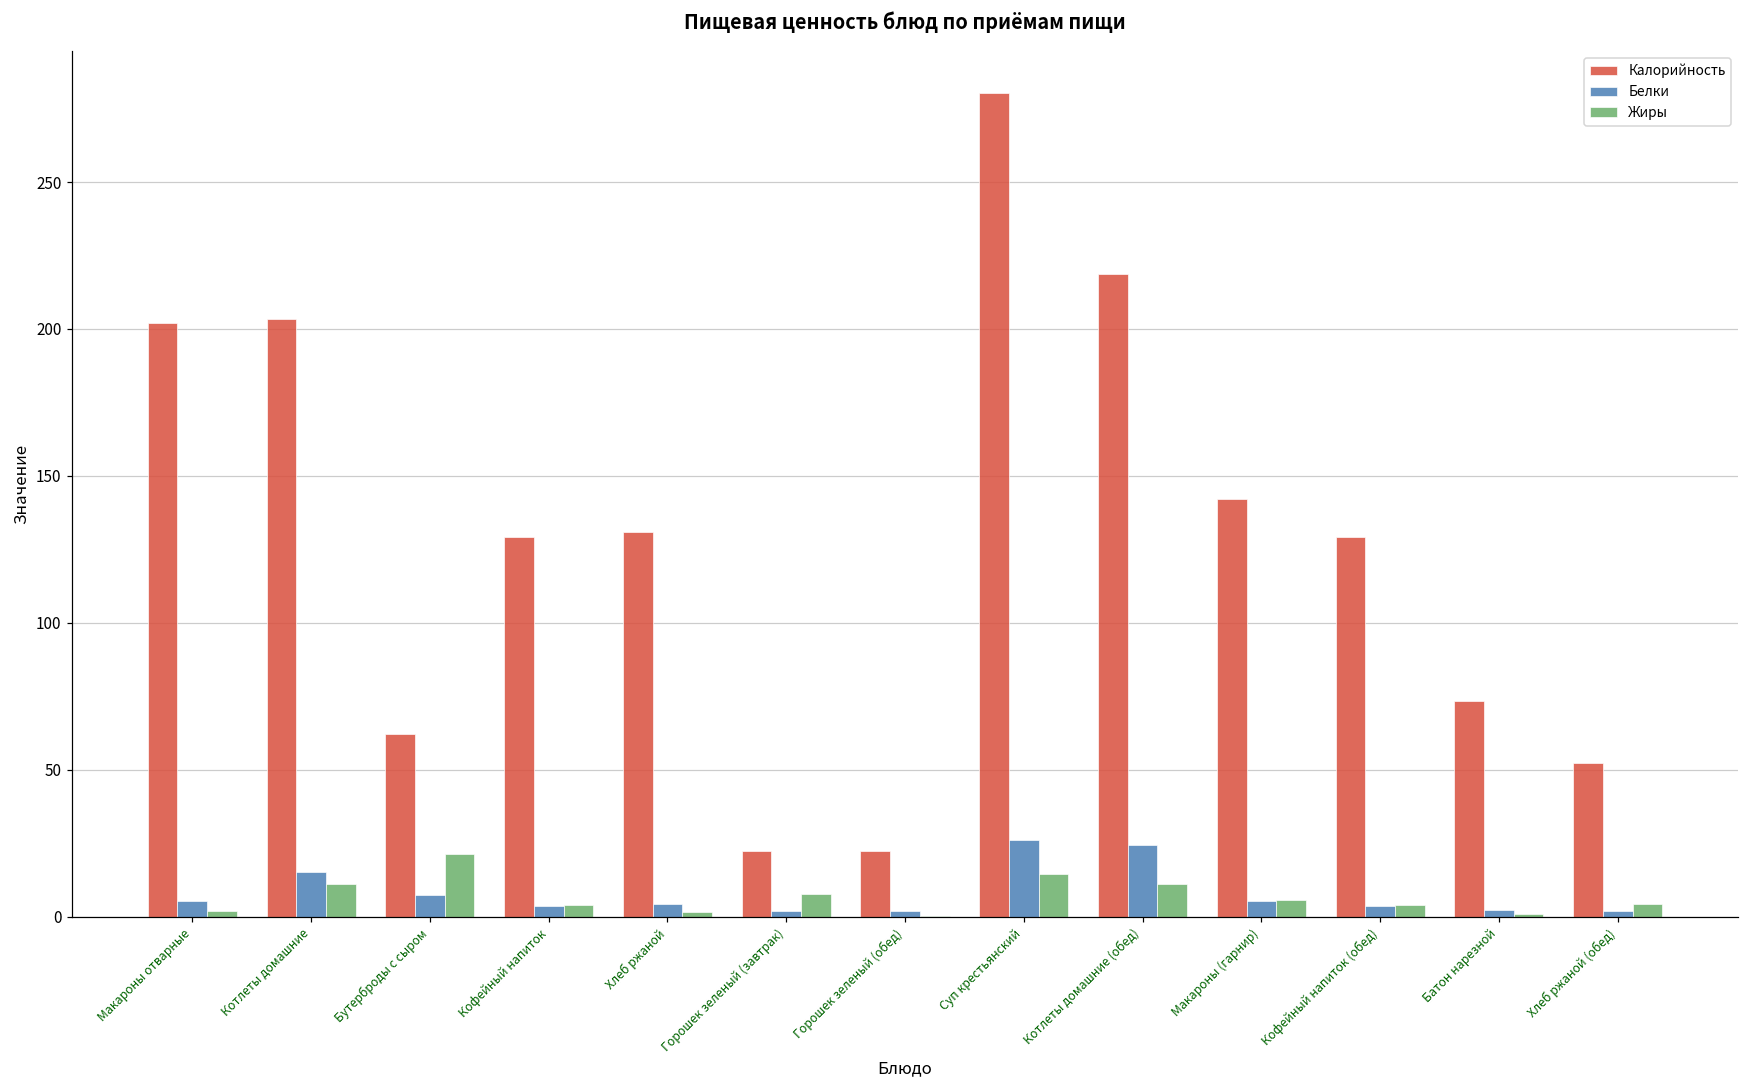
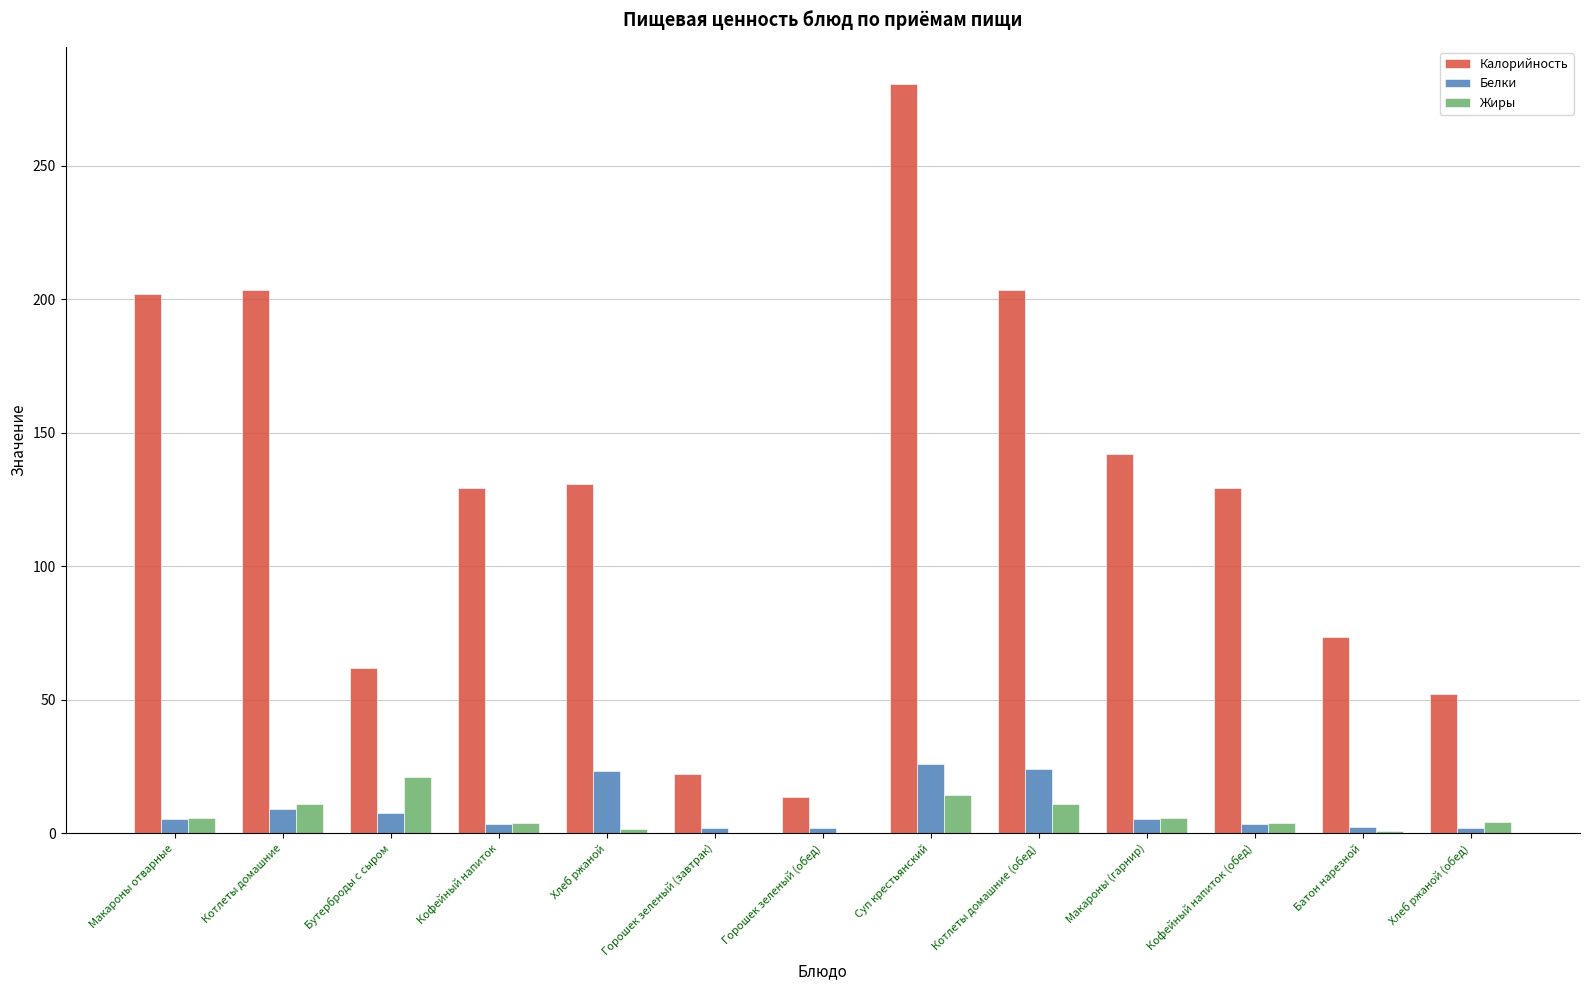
  {
    "Калорийность": {
      "Макароны отварные": 202,
      "Котлеты домашние": 203,
      "Бутерброды с сыром": 62,
      "Кофейный напиток": 129,
      "Хлеб ржаной": 131,
      "Горошек зеленый (завтрак)": 22,
-     "Горошек зеленый (обед)": 22,
+     "Горошек зеленый (обед)": 13,
      "Суп крестьянский": 280,
-     "Котлеты домашние (обед)": 219,
+     "Котлеты домашние (обед)": 203,
      "Макароны (гарнир)": 142,
      "Кофейный напиток (обед)": 129,
      "Батон нарезной": 74,
      "Хлеб ржаной (обед)": 52
    },
    "Белки": {
      "Макароны отварные": 5,
-     "Котлеты домашние": 15,
+     "Котлеты домашние": 9,
      "Бутерброды с сыром": 7,
      "Кофейный напиток": 4,
-     "Хлеб ржаной": 4,
+     "Хлеб ржаной": 23,
      "Горошек зеленый (завтрак)": 2,
      "Горошек зеленый (обед)": 2,
      "Суп крестьянский": 26,
      "Котлеты домашние (обед)": 24,
      "Макароны (гарнир)": 5,
      "Кофейный напиток (обед)": 4,
      "Батон нарезной": 2,
      "Хлеб ржаной (обед)": 2
    },
    "Жиры": {
-     "Макароны отварные": 2,
+     "Макароны отварные": 6,
      "Котлеты домашние": 11,
      "Бутерброды с сыром": 21,
      "Кофейный напиток": 4,
      "Хлеб ржаной": 2,
-     "Горошек зеленый (завтрак)": 8,
+     "Горошек зеленый (завтрак)": 0,
      "Суп крестьянский": 14,
      "Котлеты домашние (обед)": 11,
      "Макароны (гарнир)": 6,
      "Кофейный напиток (обед)": 4,
      "Хлеб ржаной (обед)": 4
    }
  }
